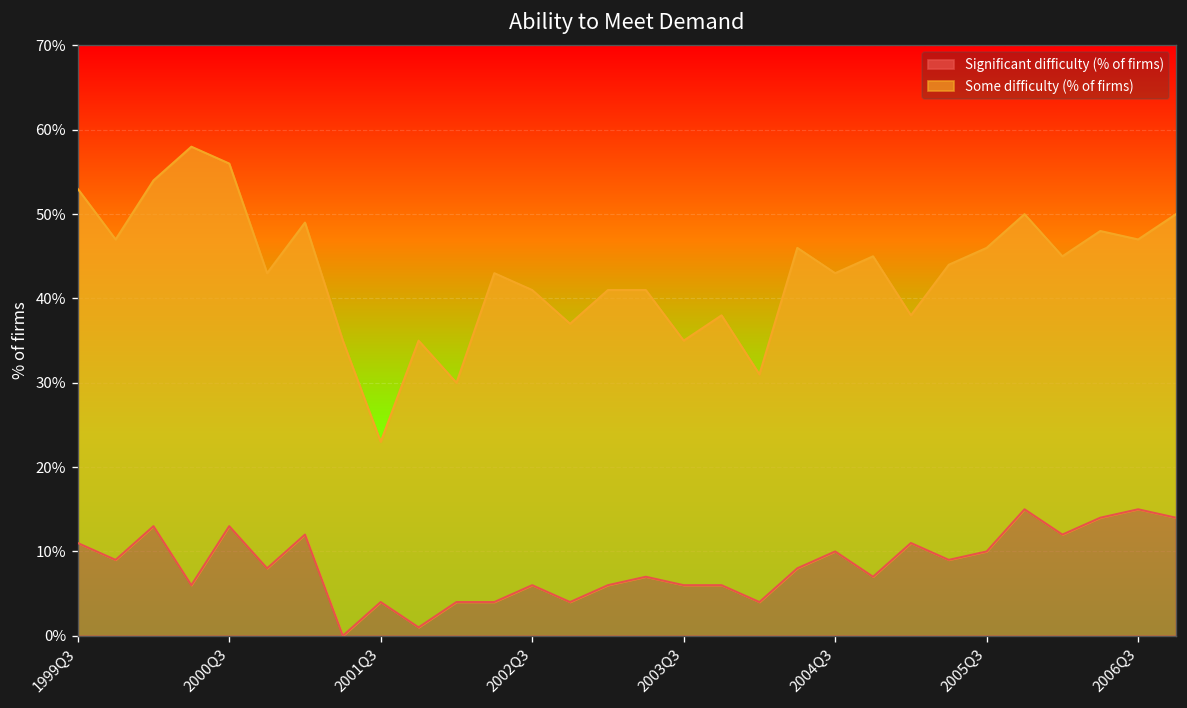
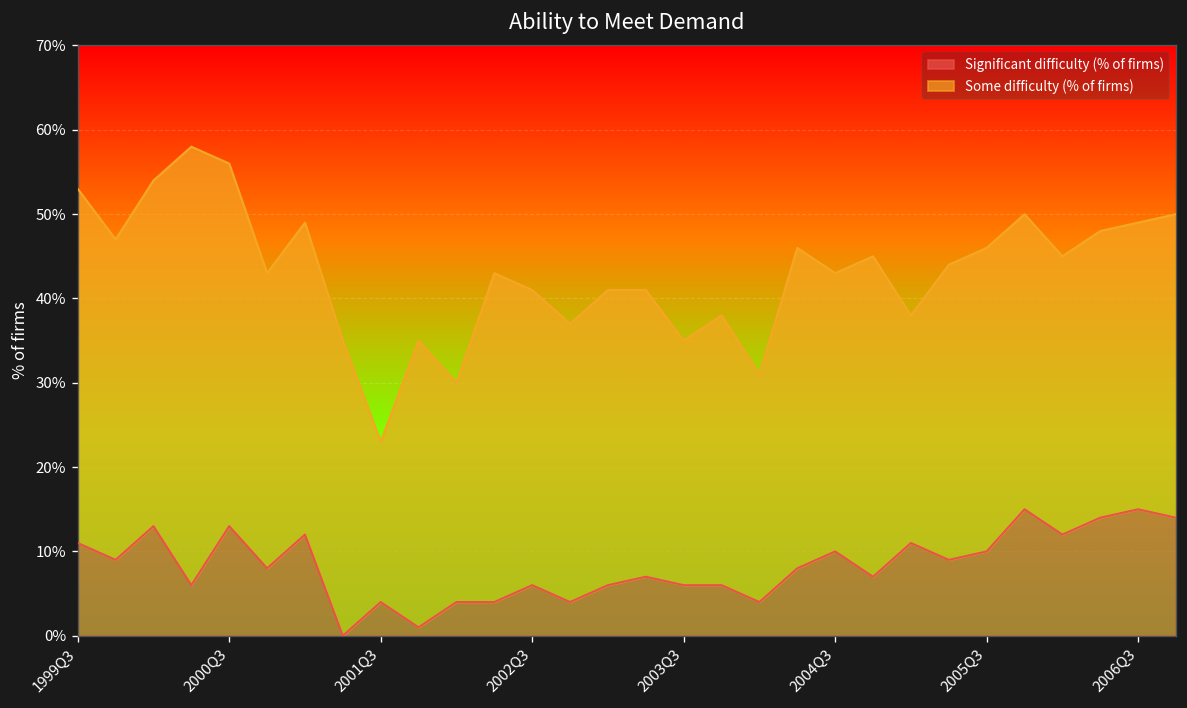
  {
    "Significant difficulty (% of firms)": {
      "1999Q3": "11%",
      "2000Q3": "13%",
      "2001Q3": "4%",
      "2002Q3": "6%",
      "2003Q3": "6%",
      "2004Q3": "10%",
      "2005Q3": "10%",
      "2006Q3": "15%"
    },
    "Some difficulty (% of firms)": {
      "1999Q3": "42%",
      "2000Q3": "43%",
      "2001Q3": "19%",
      "2002Q3": "35%",
      "2003Q3": "29%",
      "2004Q3": "33%",
      "2005Q3": "36%",
-     "2006Q3": "32%"
+     "2006Q3": "34%"
    }
  }
